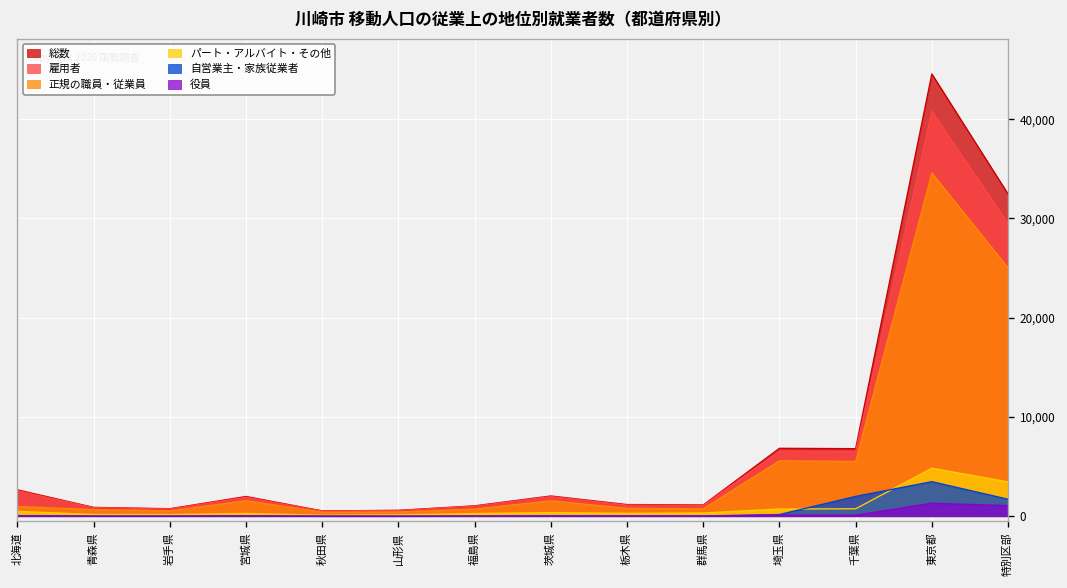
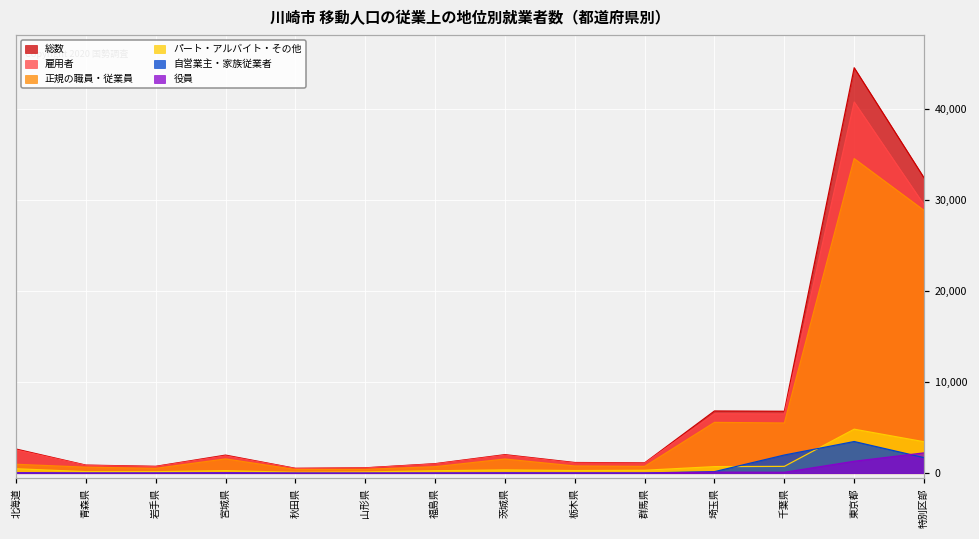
  {
    "総数": {
      "東京都": "45,000",
      "特別区部": "32,000"
    },
    "雇用者": {
      "東京都": "41,000",
      "特別区部": "30,000"
    },
    "正規の職員・従業員": {
      "北海道": "1,000",
      "宮城県": "2,000",
      "茨城県": "2,000",
      "栃木県": "1,000",
      "群馬県": "1,000",
      "埼玉県": "6,000",
      "千葉県": "6,000",
      "東京都": "35,000",
-     "特別区部": "25,000"
+     "特別区部": "29,000"
    },
    "パート・アルバイト・その他": {
      "北海道": "0",
      "茨城県": "0",
      "埼玉県": "1,000",
      "千葉県": "1,000",
      "東京都": "5,000",
      "特別区部": "3,000"
    },
    "自営業主・家族従業者": {
      "千葉県": "2,000",
      "東京都": "3,000",
      "特別区部": "2,000"
    },
    "役員": {
      "千葉県": "0",
      "東京都": "1,000",
-     "特別区部": "1,000"
+     "特別区部": "2,000"
    }
  }
